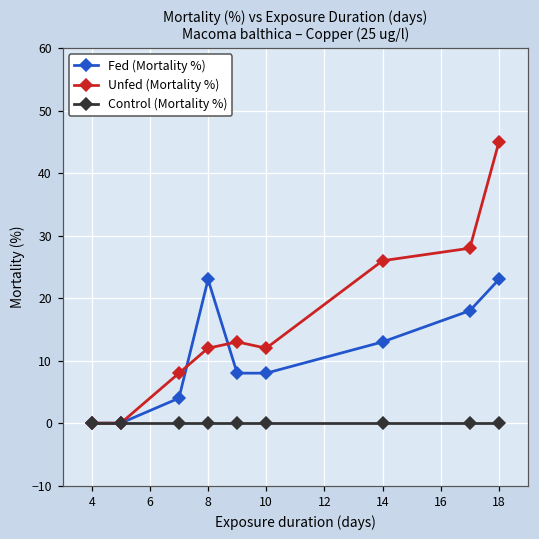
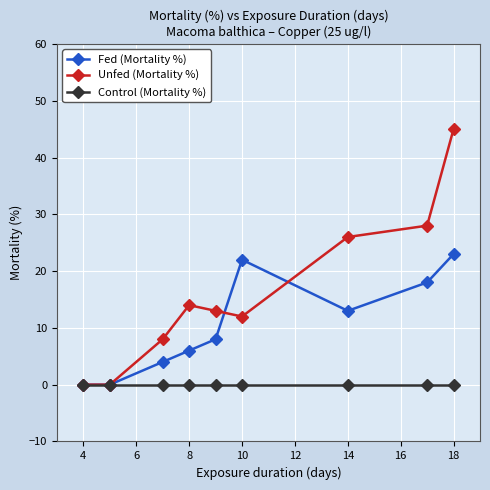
  {
    "Fed (Mortality %)": {
-     "8": 23,
-     "10": 8,
+     "8": 6,
+     "10": 22,
      "14": 13,
      "18": 23
    },
    "Unfed (Mortality %)": {
-     "8": 12,
+     "8": 14,
      "10": 12,
      "14": 26,
      "18": 45
    },
    "Control (Mortality %)": {
      "8": 0,
      "10": 0,
      "14": 0,
      "18": 0
    }
  }
